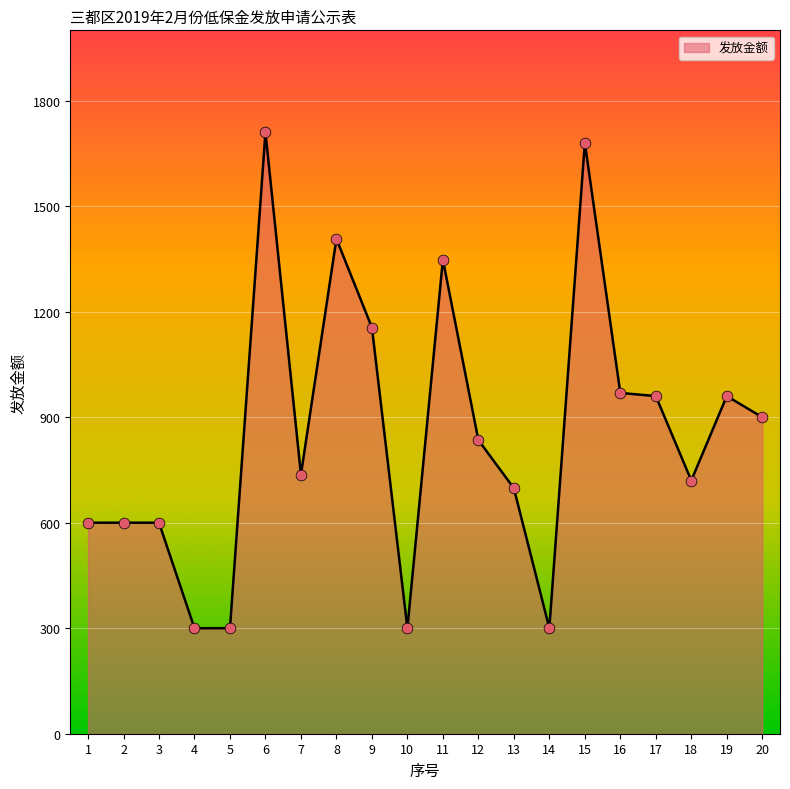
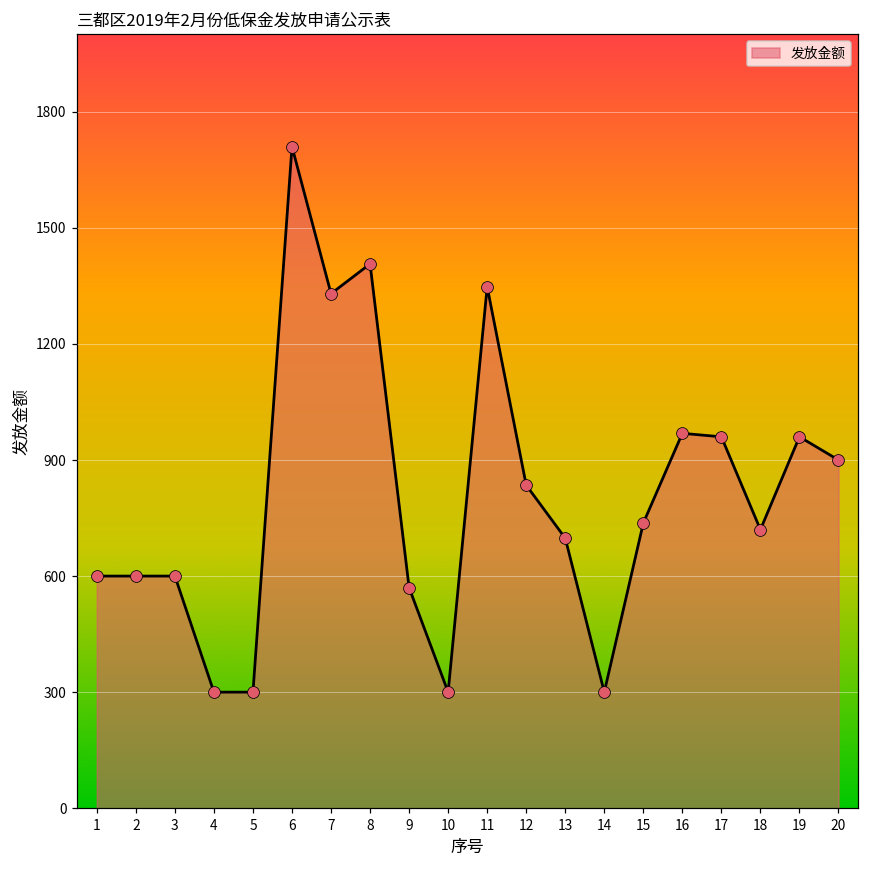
  {
    "1": 600,
    "2": 600,
    "3": 600,
    "4": 300,
    "5": 300,
    "6": 1710,
-   "7": 740,
+   "7": 1330,
    "8": 1410,
-   "9": 1160,
+   "9": 570,
    "10": 300,
    "11": 1350,
    "12": 840,
    "13": 700,
    "14": 300,
-   "15": 1680,
+   "15": 740,
    "16": 970,
    "17": 960,
    "18": 720,
    "19": 960,
    "20": 900
  }
